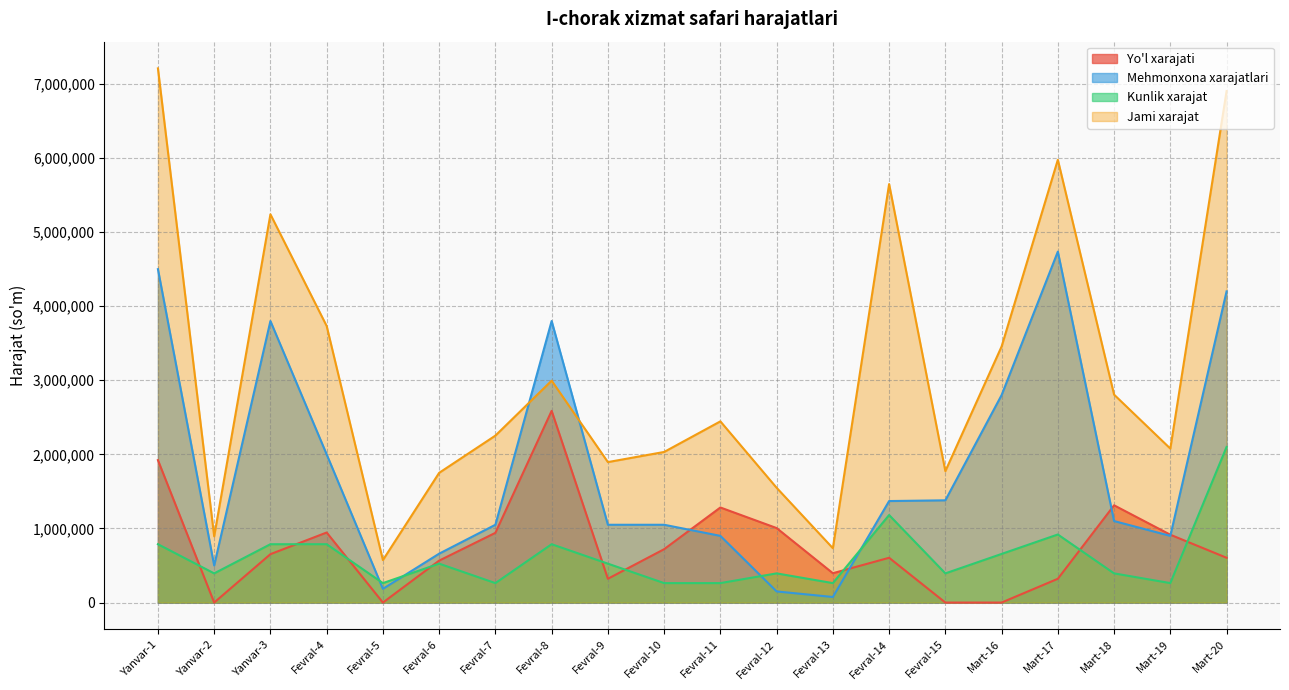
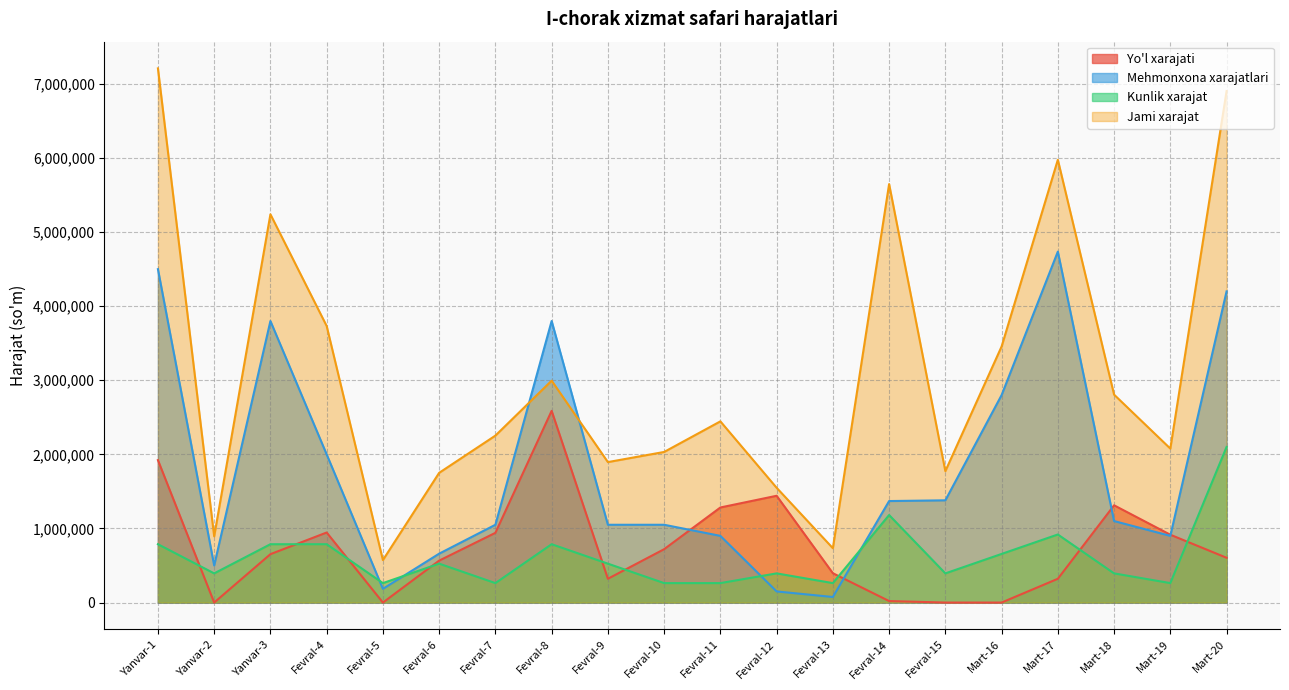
  {
    "Yo'l xarajati": {
      "Yanvar-1": "1,900,000",
      "Yanvar-2": "0",
      "Yanvar-3": "700,000",
      "Fevral-4": "900,000",
      "Fevral-5": "0",
      "Fevral-6": "600,000",
      "Fevral-7": "900,000",
      "Fevral-8": "2,600,000",
      "Fevral-9": "300,000",
      "Fevral-10": "700,000",
      "Fevral-11": "1,300,000",
-     "Fevral-12": "1,000,000",
+     "Fevral-12": "1,400,000",
      "Fevral-13": "400,000",
-     "Fevral-14": "600,000",
+     "Fevral-14": "0",
      "Fevral-15": "0",
      "Mart-16": "0",
      "Mart-17": "300,000",
      "Mart-18": "1,300,000",
      "Mart-20": "600,000"
    },
    "Mehmonxona xarajatlari": {
      "Yanvar-1": "4,500,000",
      "Yanvar-2": "500,000",
      "Yanvar-3": "3,800,000",
      "Fevral-4": "2,000,000",
      "Fevral-5": "200,000",
      "Fevral-6": "700,000",
      "Fevral-7": "1,100,000",
      "Fevral-8": "3,800,000",
      "Fevral-9": "1,100,000",
      "Fevral-10": "1,100,000",
      "Fevral-11": "900,000",
      "Fevral-12": "200,000",
      "Fevral-13": "100,000",
      "Fevral-14": "1,400,000",
      "Fevral-15": "1,400,000",
      "Mart-16": "2,800,000",
      "Mart-17": "4,700,000",
      "Mart-18": "1,100,000",
      "Mart-20": "4,200,000"
    },
    "Kunlik xarajat": {
      "Yanvar-1": "800,000",
      "Yanvar-2": "400,000",
      "Yanvar-3": "800,000",
      "Fevral-4": "800,000",
      "Fevral-5": "300,000",
      "Fevral-6": "500,000",
      "Fevral-7": "300,000",
      "Fevral-8": "800,000",
      "Fevral-9": "500,000",
      "Fevral-10": "300,000",
      "Fevral-11": "300,000",
      "Fevral-12": "400,000",
      "Fevral-13": "300,000",
      "Fevral-14": "1,200,000",
      "Fevral-15": "400,000",
      "Mart-16": "700,000",
      "Mart-17": "900,000",
      "Mart-18": "400,000",
      "Mart-19": "300,000",
      "Mart-20": "2,100,000"
    },
    "Jami xarajat": {
      "Yanvar-1": "7,200,000",
      "Yanvar-2": "900,000",
      "Yanvar-3": "5,200,000",
      "Fevral-4": "3,700,000",
      "Fevral-5": "600,000",
      "Fevral-6": "1,800,000",
      "Fevral-7": "2,300,000",
      "Fevral-8": "3,000,000",
      "Fevral-9": "1,900,000",
      "Fevral-10": "2,000,000",
      "Fevral-11": "2,400,000",
      "Fevral-12": "1,500,000",
      "Fevral-13": "700,000",
      "Fevral-14": "5,600,000",
      "Fevral-15": "1,800,000",
      "Mart-16": "3,500,000",
      "Mart-17": "6,000,000",
      "Mart-18": "2,800,000",
      "Mart-19": "2,100,000"
    }
  }
